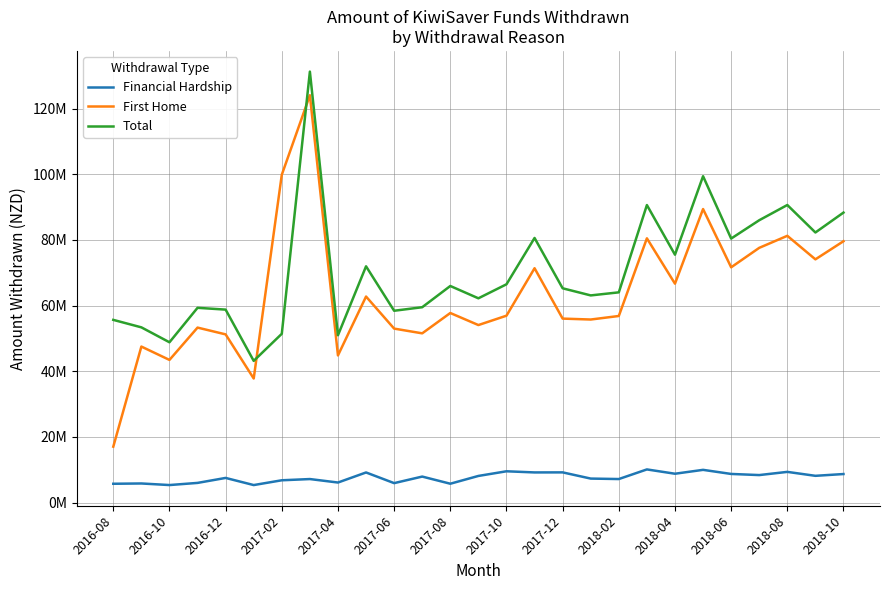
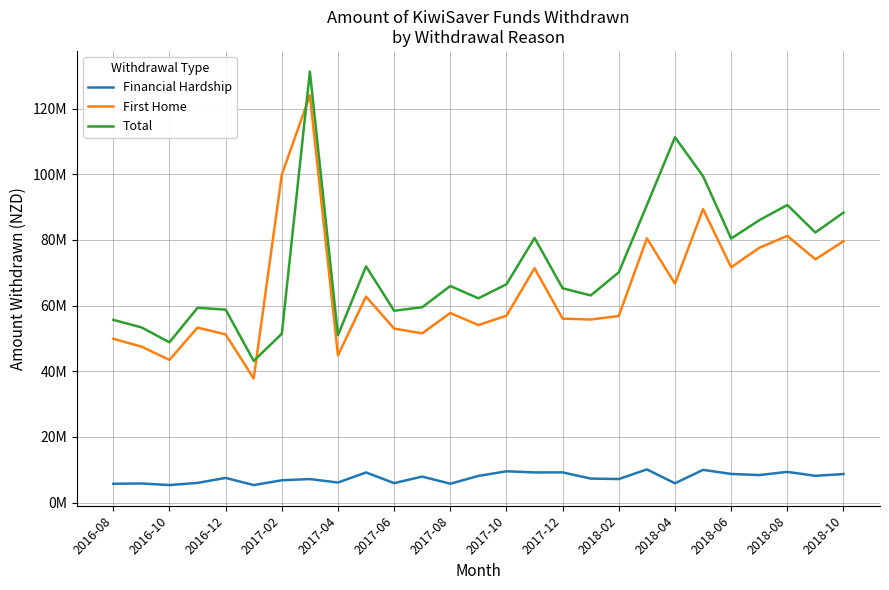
  {
    "Financial Hardship": {
      "2016-08": 6000000,
      "2016-10": 5000000,
      "2016-12": 8000000,
      "2017-02": 7000000,
      "2017-04": 6000000,
      "2017-06": 6000000,
      "2017-08": 6000000,
      "2017-10": 10000000,
      "2017-12": 9000000,
      "2018-02": 7000000,
-     "2018-04": 9000000,
+     "2018-04": 6000000,
      "2018-06": 9000000,
      "2018-08": 9000000,
      "2018-10": 9000000
    },
    "First Home": {
-     "2016-08": 17000000,
+     "2016-08": 50000000,
      "2016-10": 43000000,
      "2016-12": 51000000,
      "2017-02": 100000000,
      "2017-04": 45000000,
      "2017-06": 53000000,
      "2017-08": 58000000,
      "2017-10": 57000000,
      "2017-12": 56000000,
      "2018-02": 57000000,
      "2018-04": 67000000,
      "2018-06": 72000000,
      "2018-08": 81000000,
      "2018-10": 80000000
    },
    "Total": {
      "2016-08": 56000000,
      "2016-10": 49000000,
      "2016-12": 59000000,
      "2017-02": 51000000,
      "2017-04": 51000000,
      "2017-06": 58000000,
      "2017-08": 66000000,
      "2017-10": 66000000,
      "2017-12": 65000000,
-     "2018-02": 64000000,
-     "2018-04": 75000000,
+     "2018-02": 70000000,
+     "2018-04": 111000000,
      "2018-06": 80000000,
      "2018-08": 91000000,
      "2018-10": 88000000
    }
  }
